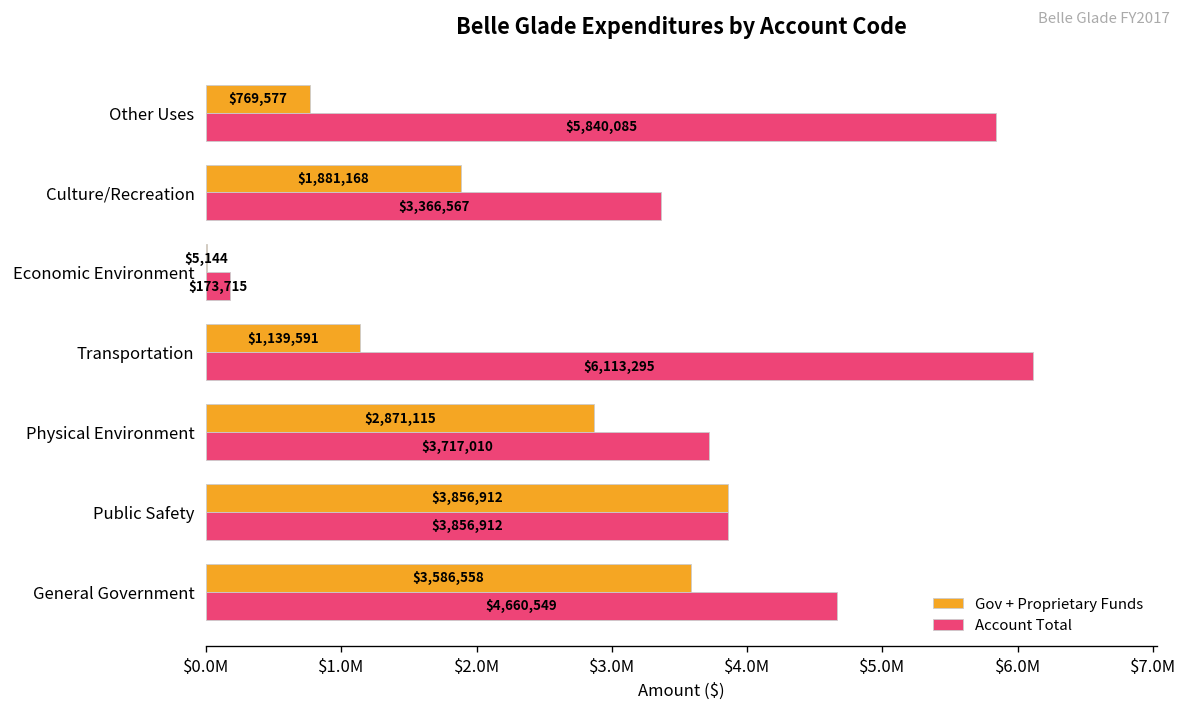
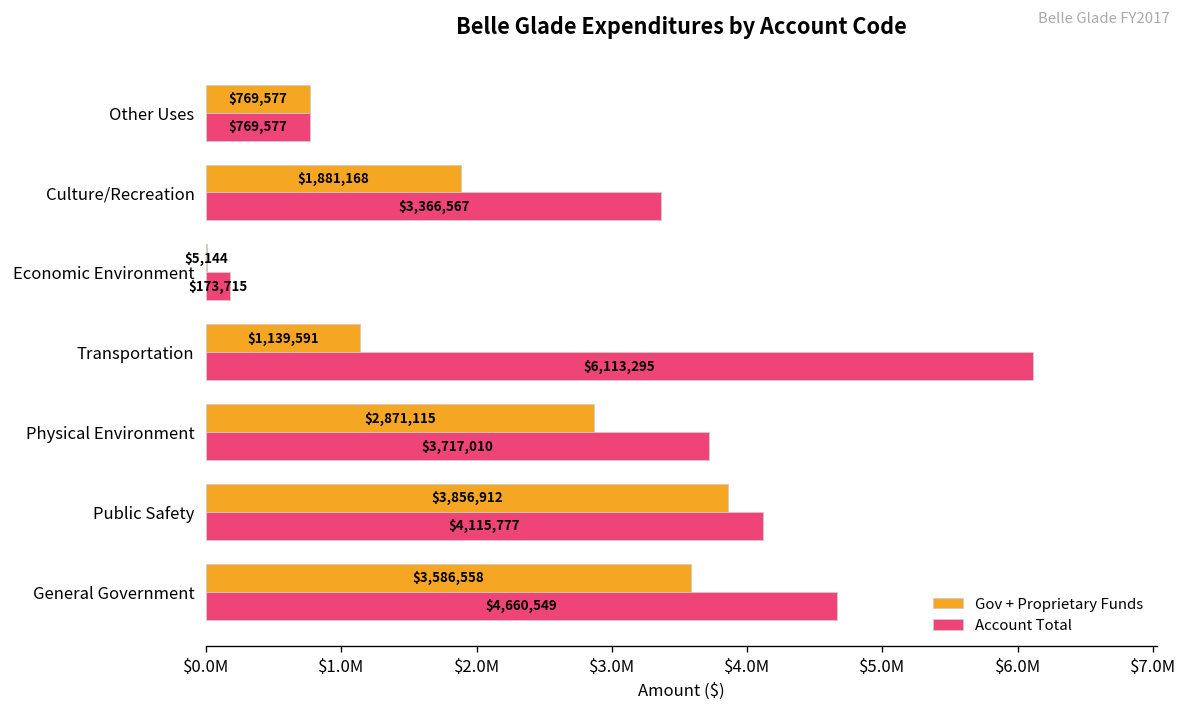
  {
    "Gov + Proprietary Funds": {
      "Other Uses": "$769,577",
      "Culture/Recreation": "$1,881,168",
      "Economic Environment": "$5,144",
      "Transportation": "$1,139,591",
      "Physical Environment": "$2,871,115",
      "Public Safety": "$3,856,912",
      "General Government": "$3,586,558"
    },
    "Account Total": {
-     "Other Uses": "$5,840,085",
+     "Other Uses": "$769,577",
      "Culture/Recreation": "$3,366,567",
      "Economic Environment": "$173,715",
      "Transportation": "$6,113,295",
      "Physical Environment": "$3,717,010",
-     "Public Safety": "$3,856,912",
+     "Public Safety": "$4,115,777",
      "General Government": "$4,660,549"
    }
  }
